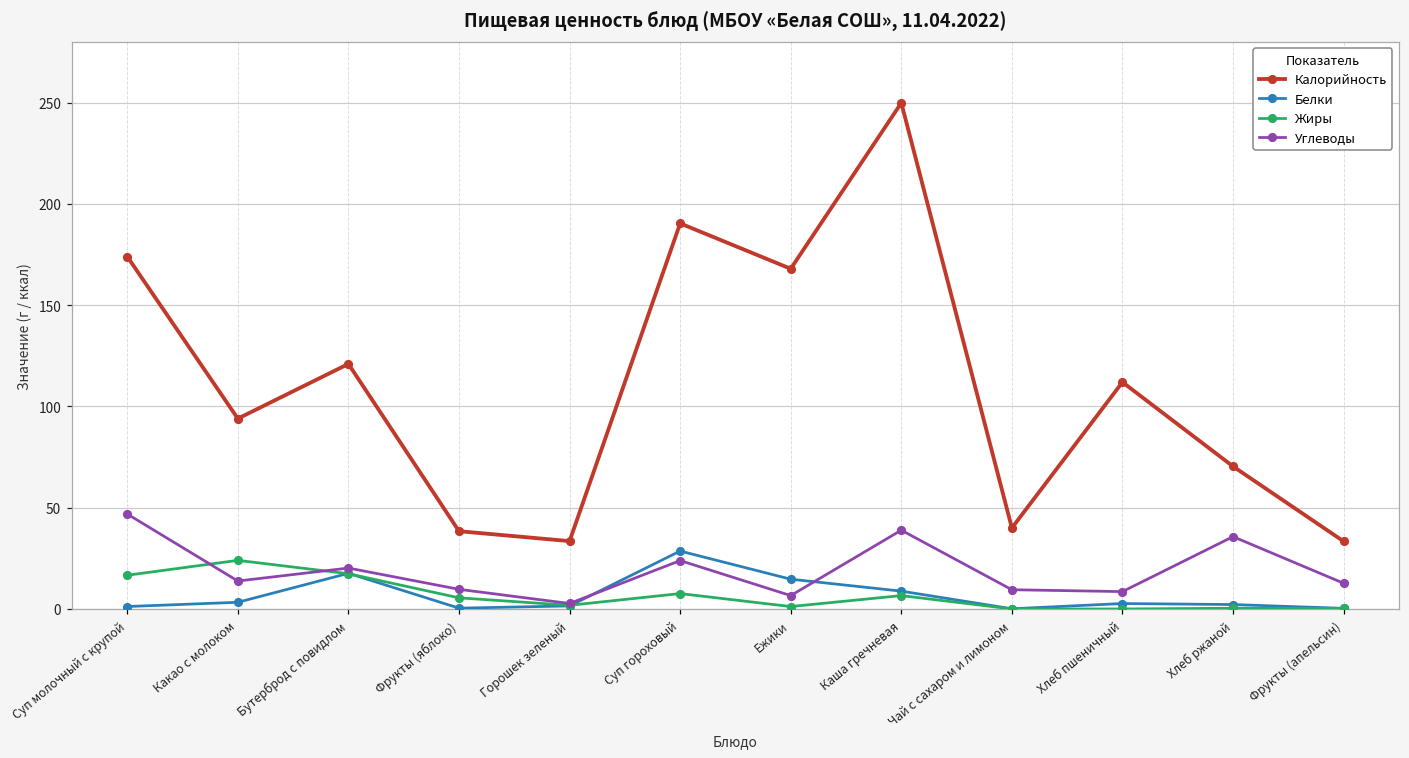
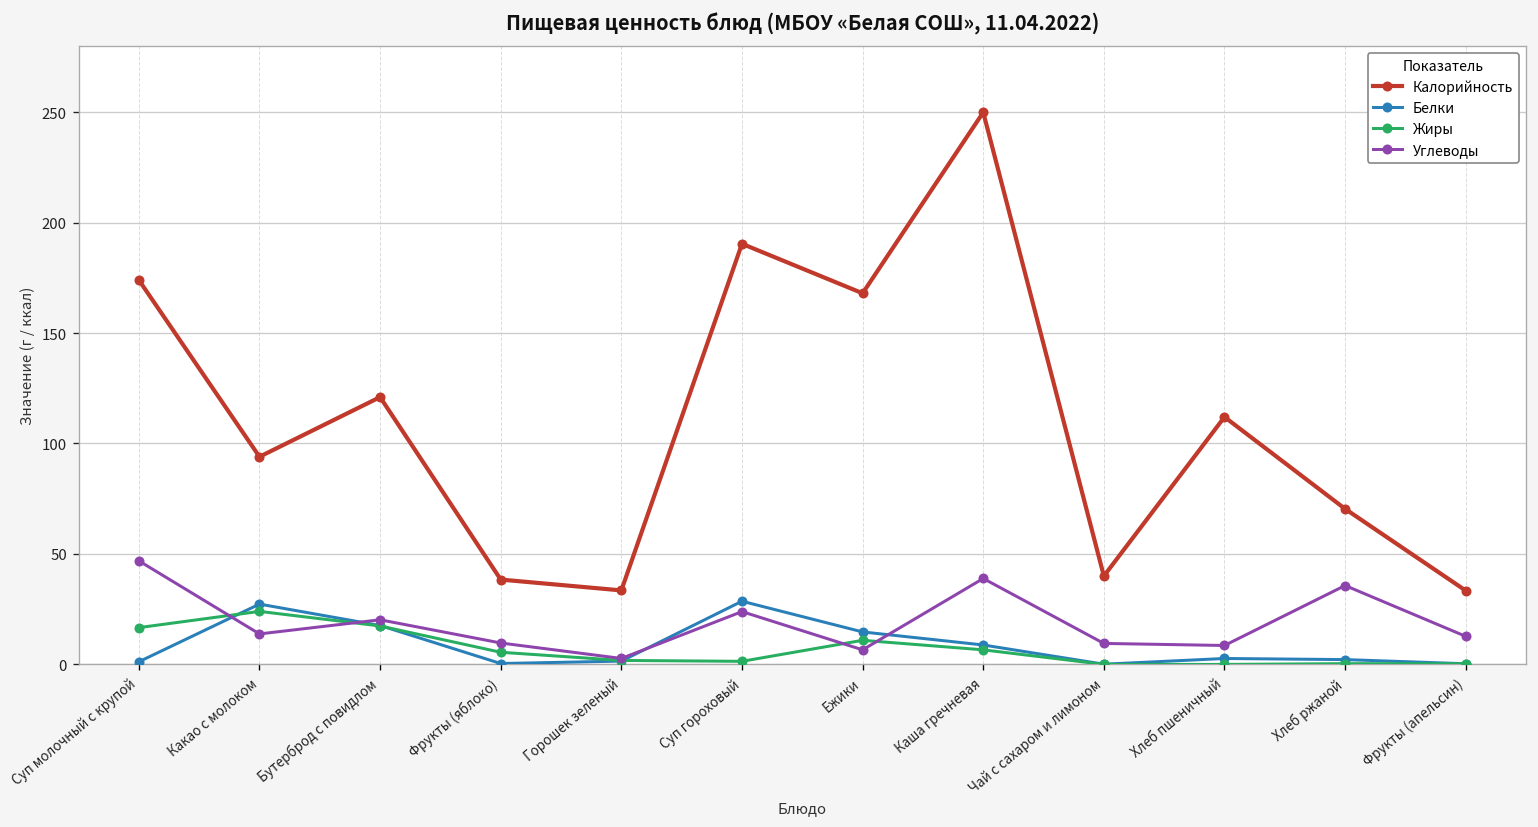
  {
    "Калорийность": {
      "Суп молочный с крупой": 174,
      "Какао с молоком": 94,
      "Бутерброд с повидлом": 121,
      "Фрукты (яблоко)": 38,
      "Горошек зеленый": 34,
      "Суп гороховый": 190,
      "Ежики": 168,
      "Каша гречневая": 250,
      "Чай с сахаром и лимоном": 40,
      "Хлеб пшеничный": 112,
      "Хлеб ржаной": 70,
      "Фрукты (апельсин)": 33
    },
    "Белки": {
      "Суп молочный с крупой": 1,
-     "Какао с молоком": 3,
+     "Какао с молоком": 27,
      "Фрукты (яблоко)": 0,
      "Суп гороховый": 29,
      "Ежики": 15,
      "Каша гречневая": 9,
      "Хлеб пшеничный": 3,
      "Хлеб ржаной": 2
    },
    "Жиры": {
      "Суп молочный с крупой": 17,
      "Какао с молоком": 24,
      "Фрукты (яблоко)": 6,
-     "Суп гороховый": 8,
-     "Ежики": 1,
+     "Суп гороховый": 1,
+     "Ежики": 11,
      "Каша гречневая": 7,
      "Хлеб пшеничный": 0,
      "Хлеб ржаной": 0
    },
    "Углеводы": {
      "Суп молочный с крупой": 47,
      "Какао с молоком": 14,
      "Бутерброд с повидлом": 20,
      "Фрукты (яблоко)": 10,
      "Суп гороховый": 24,
      "Ежики": 7,
      "Каша гречневая": 39,
      "Чай с сахаром и лимоном": 10,
      "Хлеб пшеничный": 9,
      "Хлеб ржаной": 36,
      "Фрукты (апельсин)": 13
    }
  }
